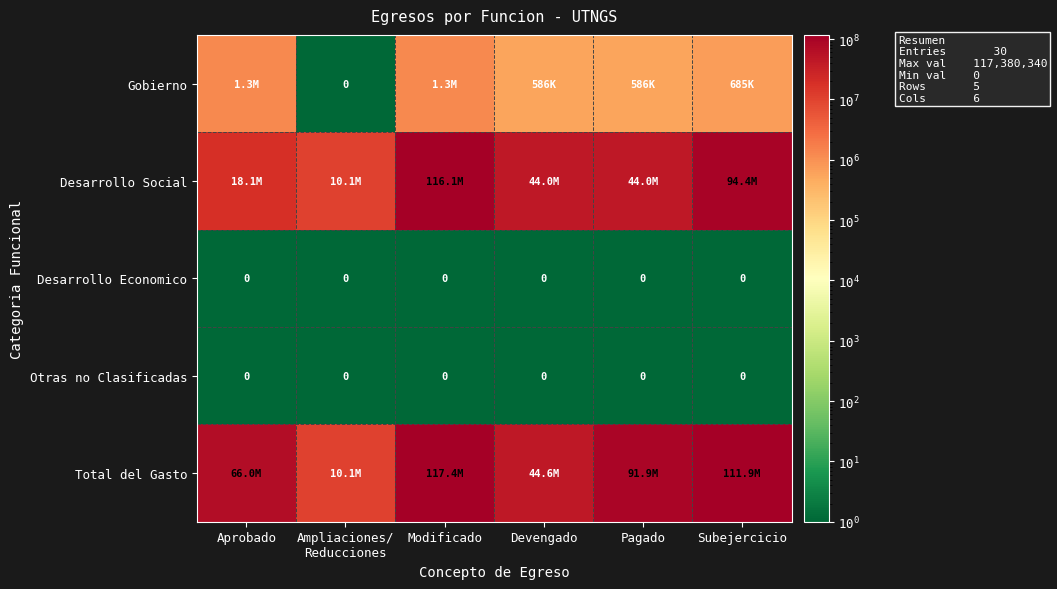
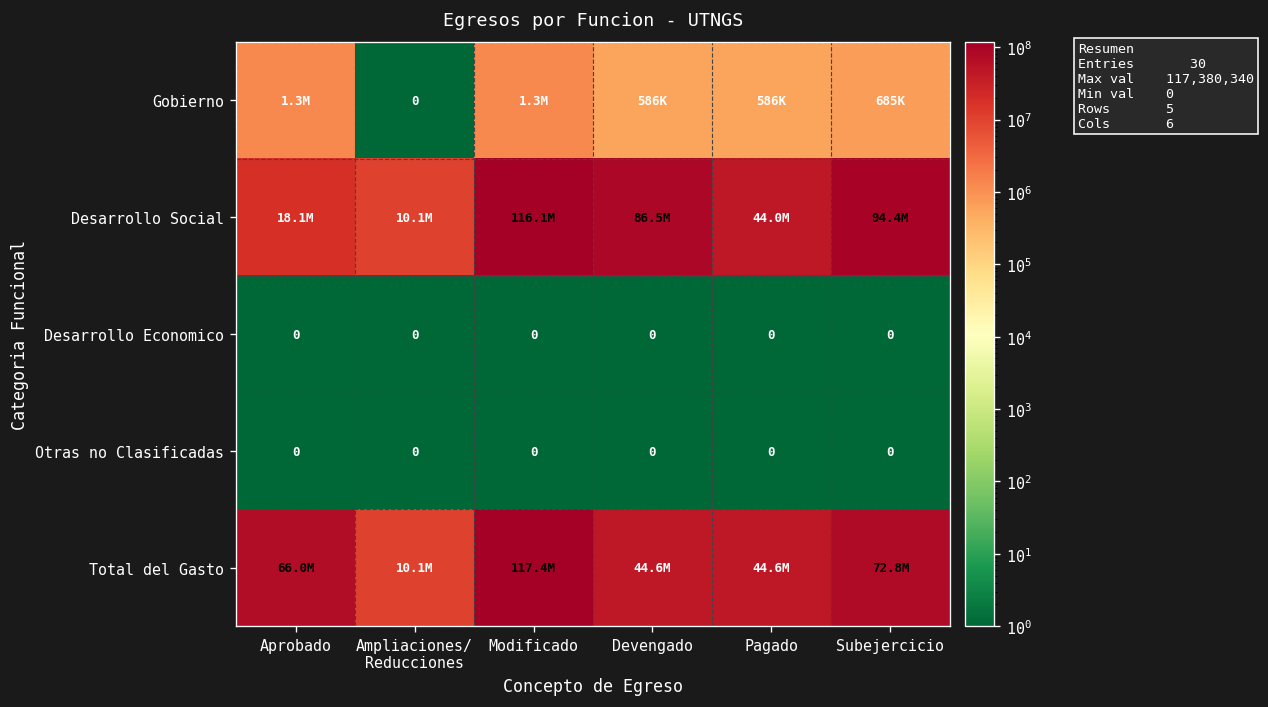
  {
    "Gobierno": {
      "Aprobado": "1.3M",
      "Ampliaciones/ Reducciones": "0",
      "Modificado": "1.3M",
      "Devengado": "586K",
      "Pagado": "586K",
      "Subejercicio": "685K"
    },
    "Desarrollo Social": {
      "Aprobado": "18.1M",
      "Ampliaciones/ Reducciones": "10.1M",
      "Modificado": "116.1M",
-     "Devengado": "44.0M",
+     "Devengado": "86.5M",
      "Pagado": "44.0M",
      "Subejercicio": "94.4M"
    },
    "Desarrollo Economico": {
      "Aprobado": "0",
      "Ampliaciones/ Reducciones": "0",
      "Modificado": "0",
      "Devengado": "0",
      "Pagado": "0",
      "Subejercicio": "0"
    },
    "Otras no Clasificadas": {
      "Aprobado": "0",
      "Ampliaciones/ Reducciones": "0",
      "Modificado": "0",
      "Devengado": "0",
      "Pagado": "0",
      "Subejercicio": "0"
    },
    "Total del Gasto": {
      "Aprobado": "66.0M",
      "Ampliaciones/ Reducciones": "10.1M",
      "Modificado": "117.4M",
      "Devengado": "44.6M",
-     "Pagado": "91.9M",
-     "Subejercicio": "111.9M"
+     "Pagado": "44.6M",
+     "Subejercicio": "72.8M"
    }
  }
